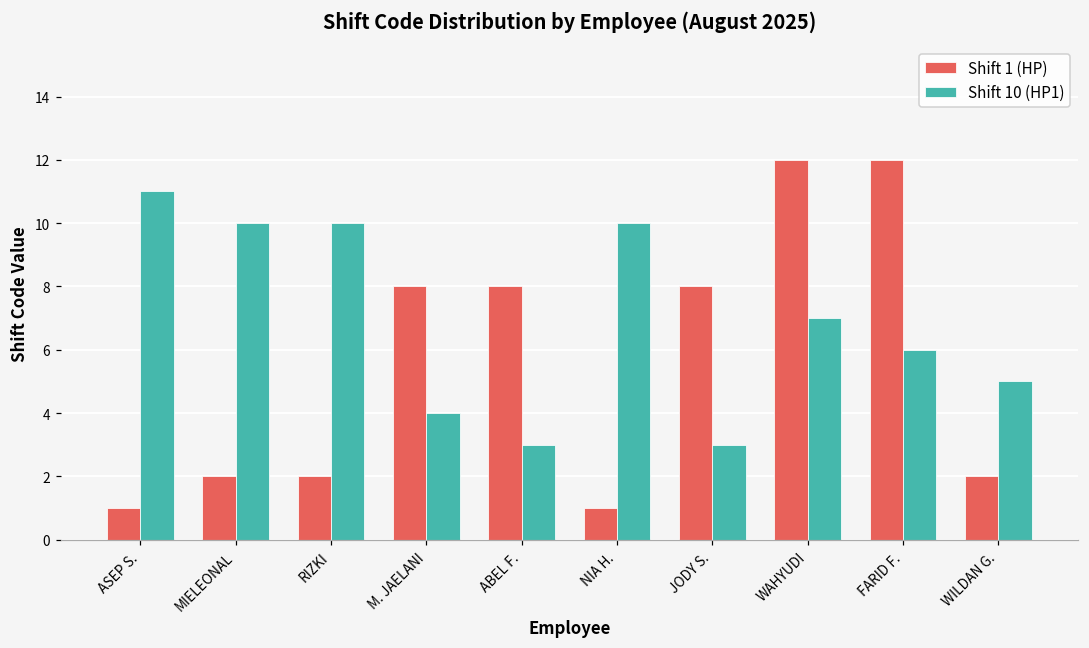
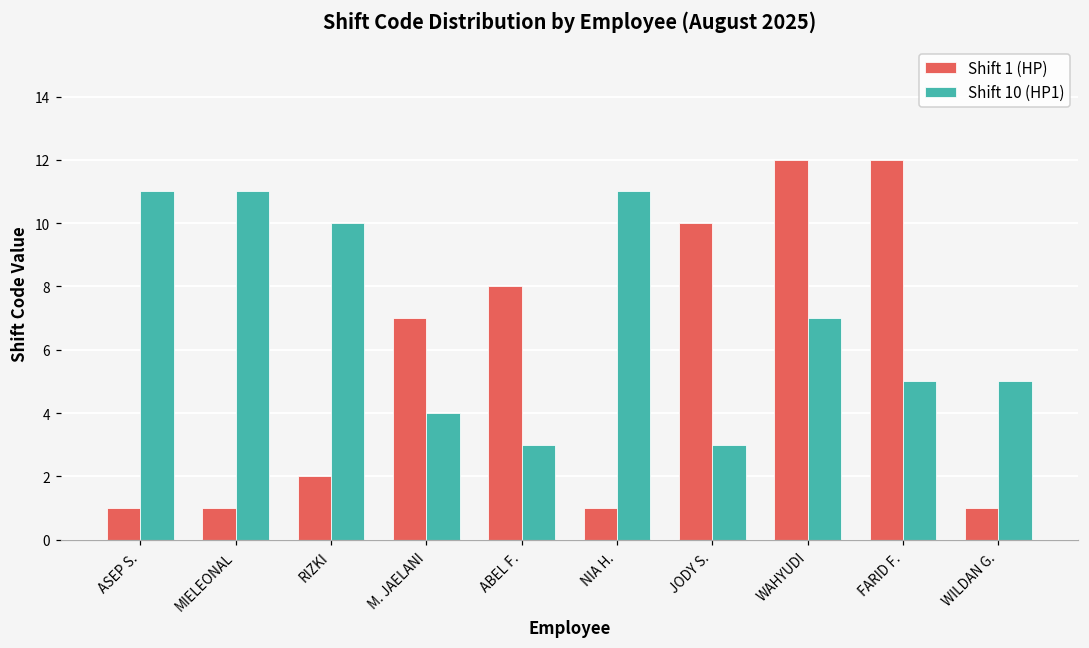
  {
    "Shift 1 (HP)": {
      "ASEP S.": 1,
-     "MIELEONAL": 2,
+     "MIELEONAL": 1,
      "RIZKI": 2,
-     "M. JAELANI": 8,
+     "M. JAELANI": 7,
      "ABEL F.": 8,
      "NIA H.": 1,
-     "JODY S.": 8,
+     "JODY S.": 10,
      "WAHYUDI": 12,
      "FARID F.": 12,
-     "WILDAN G.": 2
+     "WILDAN G.": 1
    },
    "Shift 10 (HP1)": {
      "ASEP S.": 11,
-     "MIELEONAL": 10,
+     "MIELEONAL": 11,
      "RIZKI": 10,
      "M. JAELANI": 4,
      "ABEL F.": 3,
-     "NIA H.": 10,
+     "NIA H.": 11,
      "JODY S.": 3,
      "WAHYUDI": 7,
-     "FARID F.": 6,
+     "FARID F.": 5,
      "WILDAN G.": 5
    }
  }
